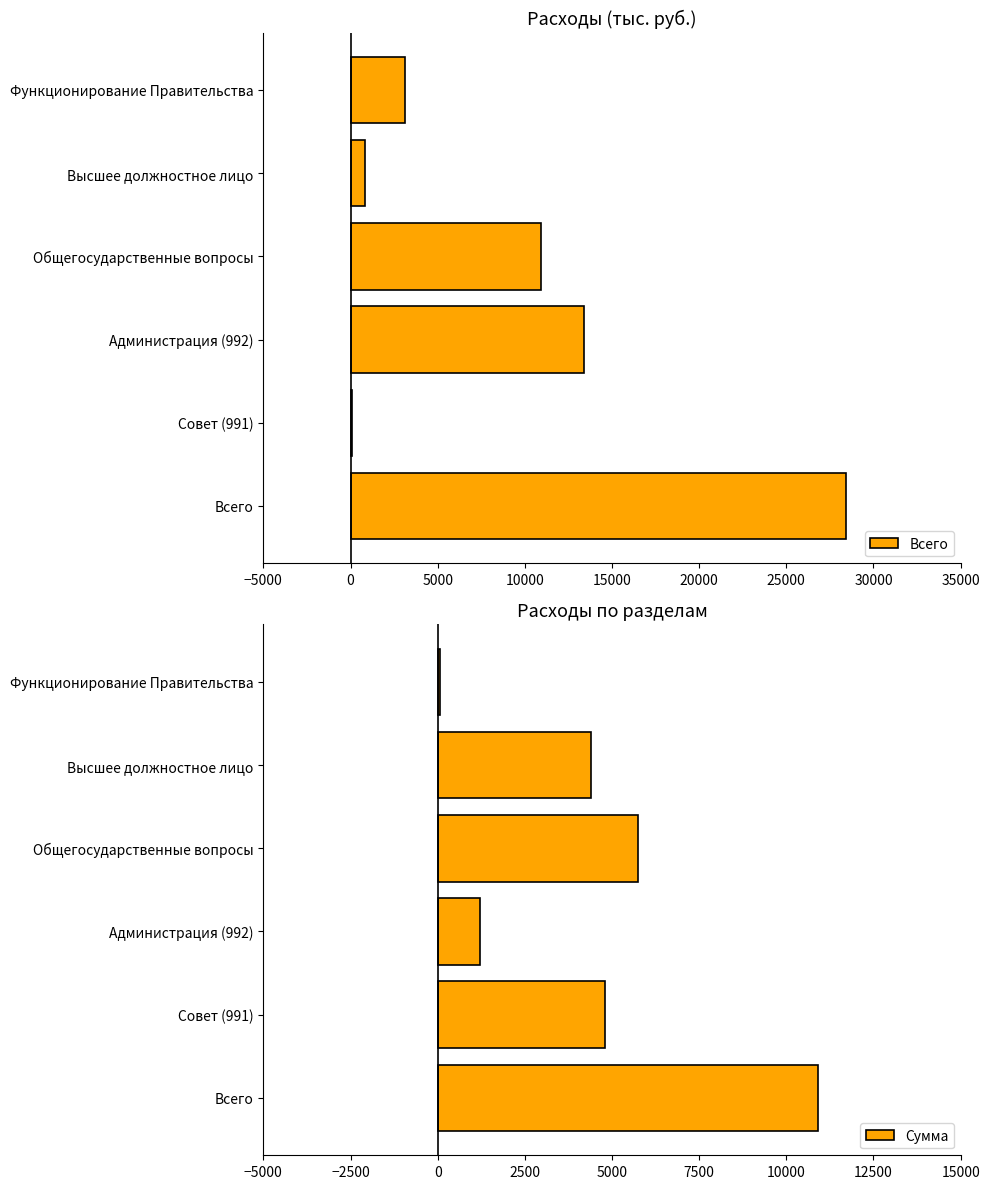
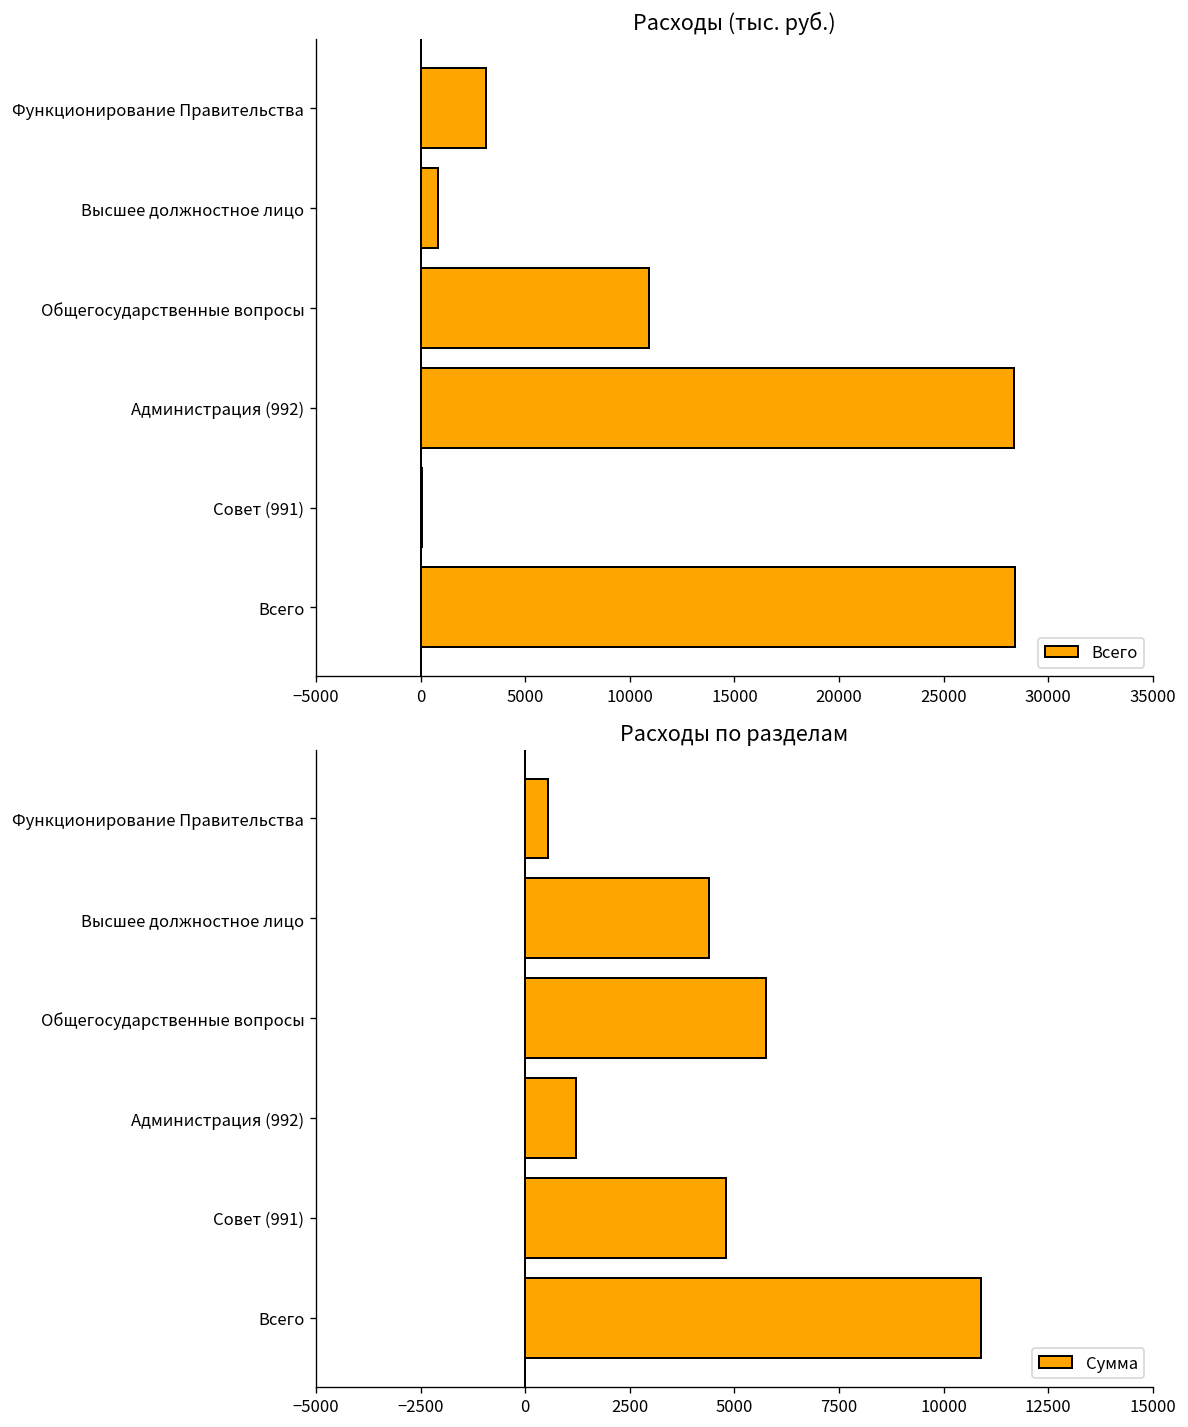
  {
    "Расходы (тыс. руб.)": {
      "Функционирование Правительства": 3100,
      "Высшее должностное лицо": 900,
      "Общегосударственные вопросы": 10900,
-     "Администрация (992)": 13400,
+     "Администрация (992)": 28300,
      "Всего": 28400
    },
    "Расходы по разделам": {
-     "Функционирование Правительства": 100,
+     "Функционирование Правительства": 500,
      "Высшее должностное лицо": 4400,
      "Общегосударственные вопросы": 5800,
      "Администрация (992)": 1200,
      "Совет (991)": 4800,
      "Всего": 10900
    }
  }
